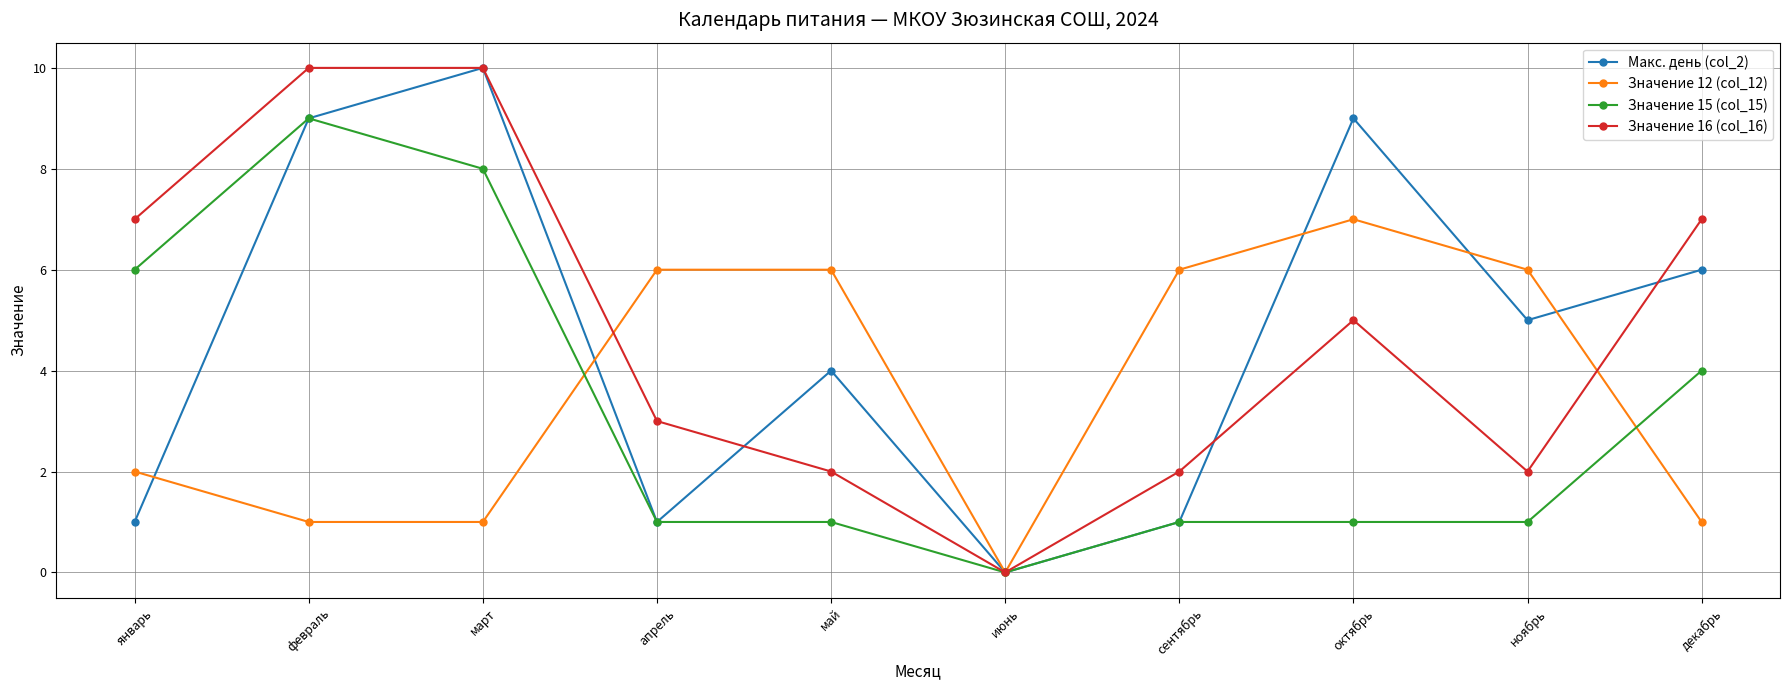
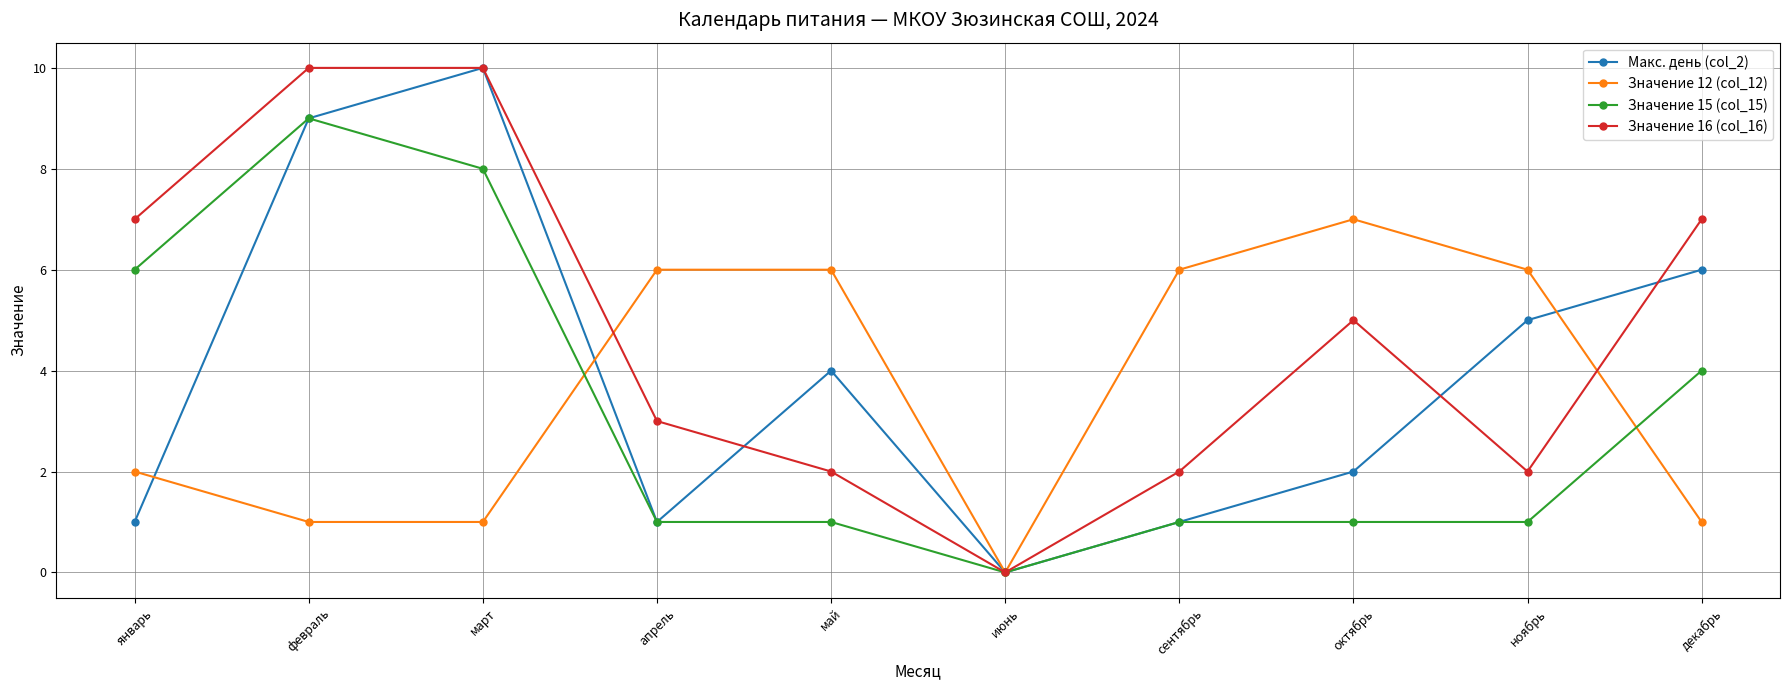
  {
    "Макс. день (col_2)": {
      "январь": 1,
      "май": 4,
-     "октябрь": 9,
+     "октябрь": 2,
      "ноябрь": 5,
      "декабрь": 6
    },
    "Значение 12 (col_12)": {
      "январь": 2,
      "февраль": 1,
      "март": 1,
      "апрель": 6,
      "май": 6,
      "сентябрь": 6,
      "октябрь": 7,
      "ноябрь": 6,
      "декабрь": 1
    },
    "Значение 15 (col_15)": {
      "январь": 6,
      "март": 8,
      "май": 1,
      "октябрь": 1,
      "ноябрь": 1,
      "декабрь": 4
    },
    "Значение 16 (col_16)": {
      "январь": 7,
      "февраль": 10,
      "апрель": 3,
      "май": 2,
      "сентябрь": 2,
      "октябрь": 5,
      "ноябрь": 2,
      "декабрь": 7
    }
  }
